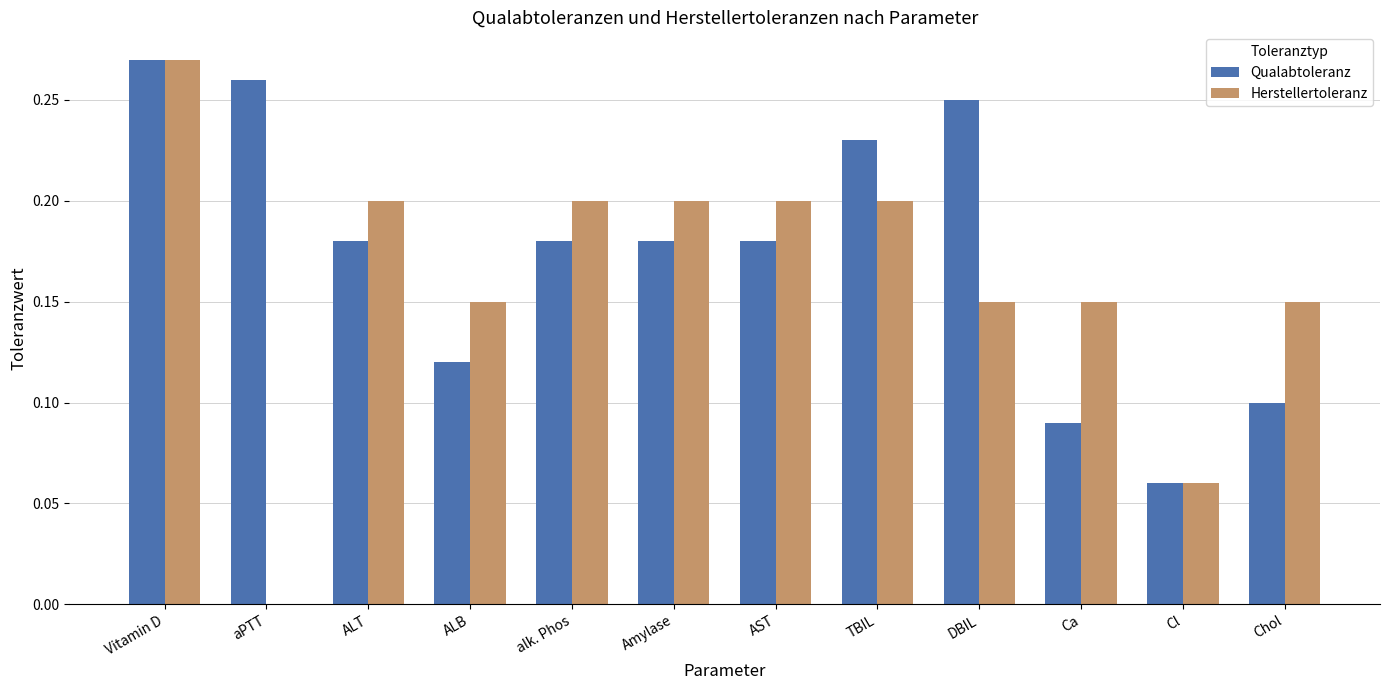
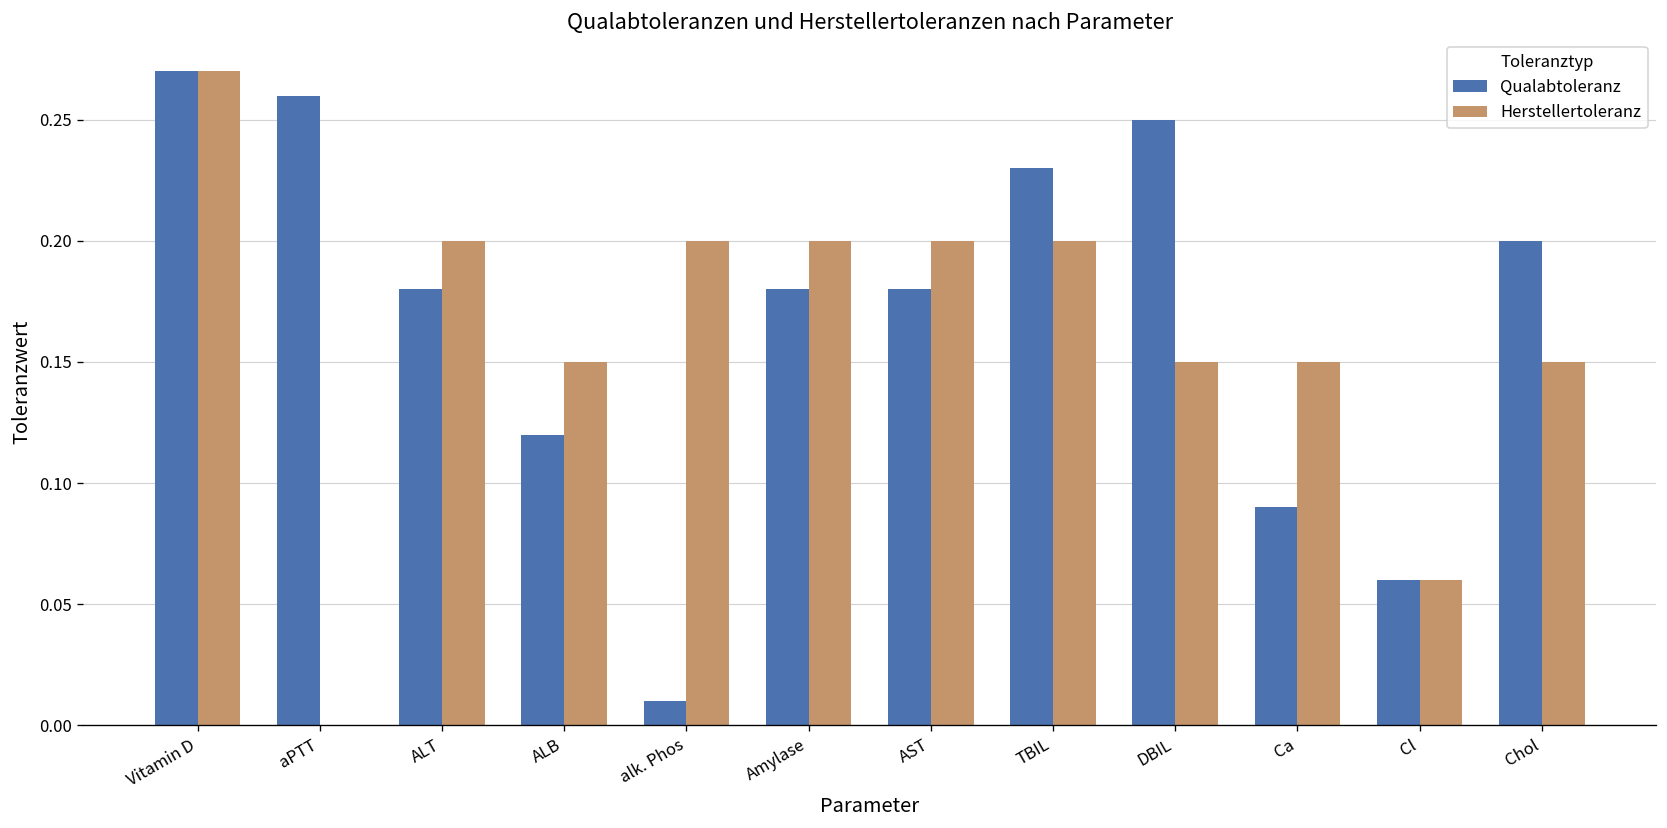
  {
    "Qualabtoleranz": {
      "Vitamin D": 0.27,
      "aPTT": 0.26,
      "ALT": 0.18,
      "ALB": 0.12,
-     "alk. Phos": 0.18,
+     "alk. Phos": 0.01,
      "Amylase": 0.18,
      "AST": 0.18,
      "TBIL": 0.23,
      "DBIL": 0.25,
      "Ca": 0.09,
      "Cl": 0.06,
-     "Chol": 0.1
+     "Chol": 0.2
    },
    "Herstellertoleranz": {
      "Vitamin D": 0.27,
      "aPTT": 0.00,
      "ALT": 0.20,
      "ALB": 0.15,
      "alk. Phos": 0.20,
      "Amylase": 0.20,
      "AST": 0.20,
      "TBIL": 0.20,
      "DBIL": 0.15,
      "Ca": 0.15,
      "Cl": 0.06,
      "Chol": 0.15
    }
  }
